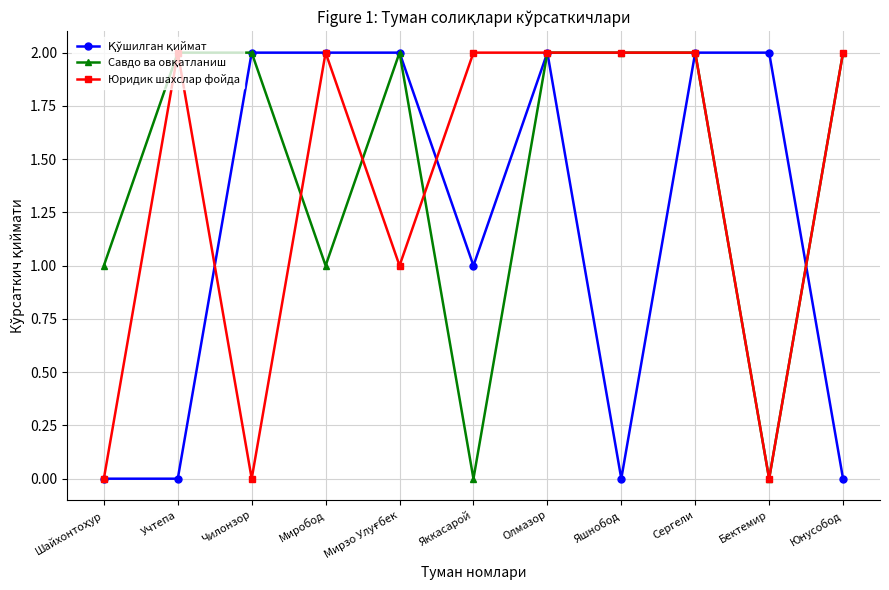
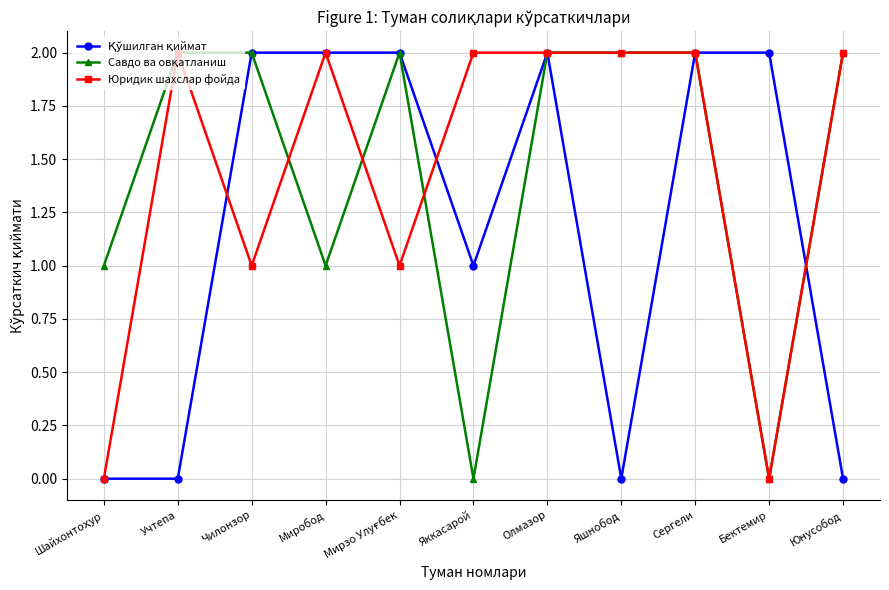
  {
    "Қўшилган қиймат": {
      "Учтепа": 0,
      "Яккасарой": 1,
      "Яшнобод": 0,
      "Бектемир": 2,
      "Юнусобод": 0
    },
    "Савдо ва овқатланиш": {
      "Шайхонтоҳур": 1,
      "Миробод": 1,
      "Яккасарой": 0
    },
    "Юридик шахслар фойда": {
-     "Чилонзор": 0,
+     "Чилонзор": 1,
      "Мирзо Улуғбек": 1,
      "Яккасарой": 2
    }
  }
